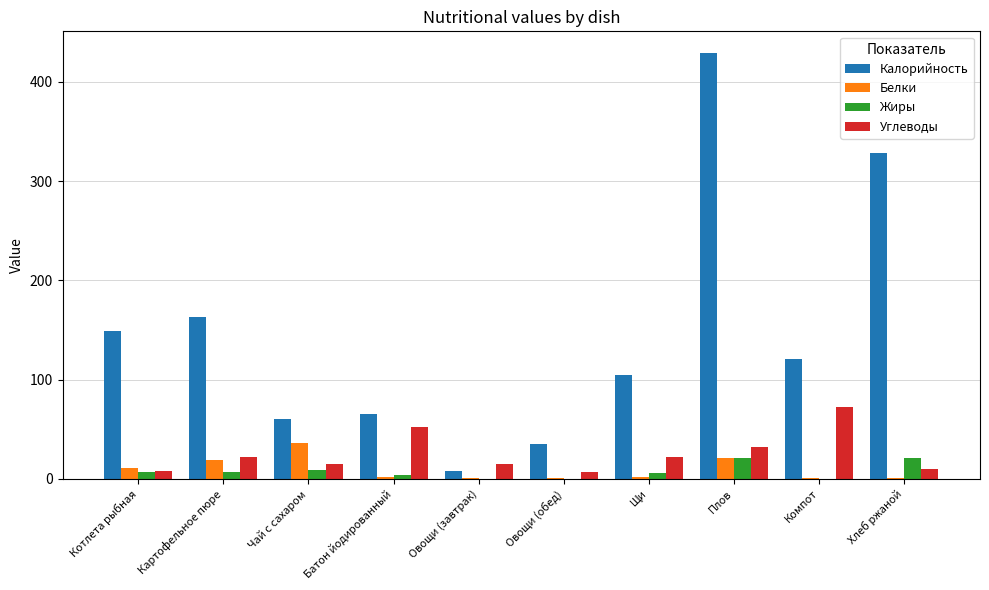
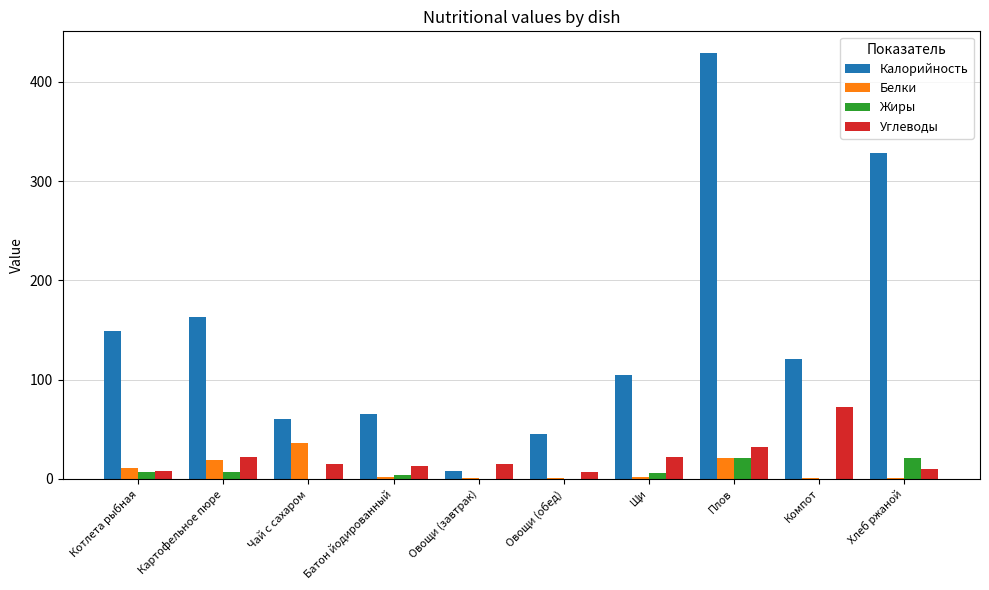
  {
    "Калорийность": {
      "Котлета рыбная": 150,
      "Картофельное пюре": 160,
      "Чай с сахаром": 60,
      "Батон йодированный": 70,
      "Овощи (завтрак)": 10,
-     "Овощи (обед)": 30,
+     "Овощи (обед)": 50,
      "Щи": 100,
      "Плов": 430,
      "Компот": 120,
      "Хлеб ржаной": 330
    },
    "Белки": {
      "Котлета рыбная": 10,
      "Картофельное пюре": 20,
      "Чай с сахаром": 40,
      "Плов": 20
    },
    "Жиры": {
      "Котлета рыбная": 10,
      "Картофельное пюре": 10,
-     "Чай с сахаром": 10,
+     "Чай с сахаром": 0,
      "Батон йодированный": 0,
      "Овощи (завтрак)": 0,
      "Овощи (обед)": 0,
      "Щи": 10,
      "Плов": 20,
      "Компот": 0,
      "Хлеб ржаной": 20
    },
    "Углеводы": {
      "Котлета рыбная": 10,
      "Картофельное пюре": 20,
      "Чай с сахаром": 20,
-     "Батон йодированный": 50,
+     "Батон йодированный": 10,
      "Овощи (завтрак)": 20,
      "Овощи (обед)": 10,
      "Щи": 20,
      "Плов": 30,
      "Компот": 70,
      "Хлеб ржаной": 10
    }
  }
